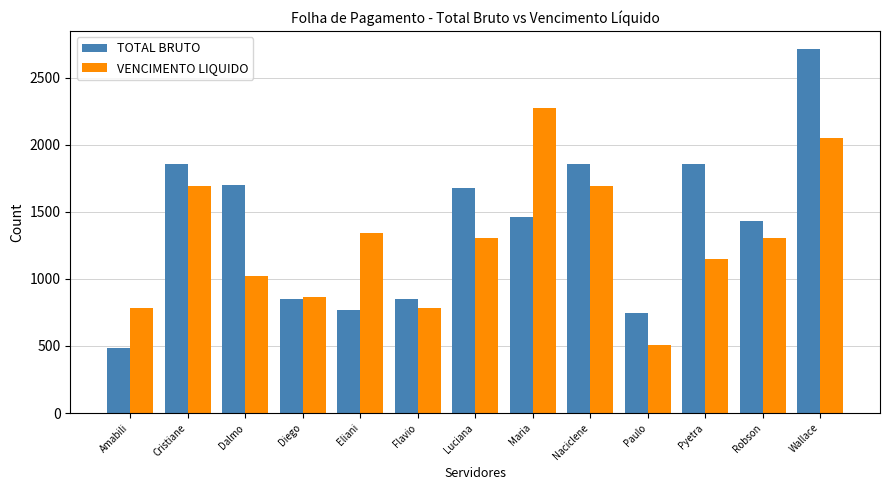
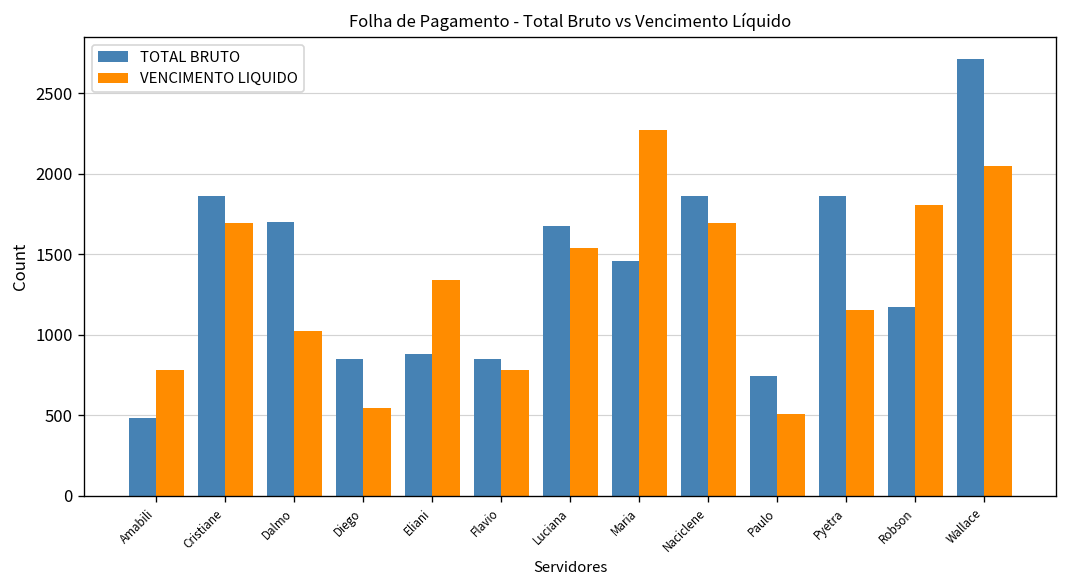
  {
    "TOTAL BRUTO": {
      "Amabili": 480,
      "Cristiane": 1860,
      "Dalmo": 1700,
      "Diego": 850,
-     "Eliani": 770,
+     "Eliani": 880,
      "Flavio": 850,
      "Luciana": 1680,
      "Maria": 1460,
      "Naciclene": 1860,
      "Paulo": 740,
      "Pyetra": 1860,
-     "Robson": 1440,
+     "Robson": 1180,
      "Wallace": 2710
    },
    "VENCIMENTO LIQUIDO": {
      "Amabili": 780,
      "Cristiane": 1690,
      "Dalmo": 1020,
-     "Diego": 870,
+     "Diego": 540,
      "Eliani": 1340,
      "Flavio": 780,
-     "Luciana": 1310,
+     "Luciana": 1540,
      "Maria": 2270,
      "Naciclene": 1690,
      "Paulo": 510,
      "Pyetra": 1150,
-     "Robson": 1310,
+     "Robson": 1810,
      "Wallace": 2050
    }
  }
